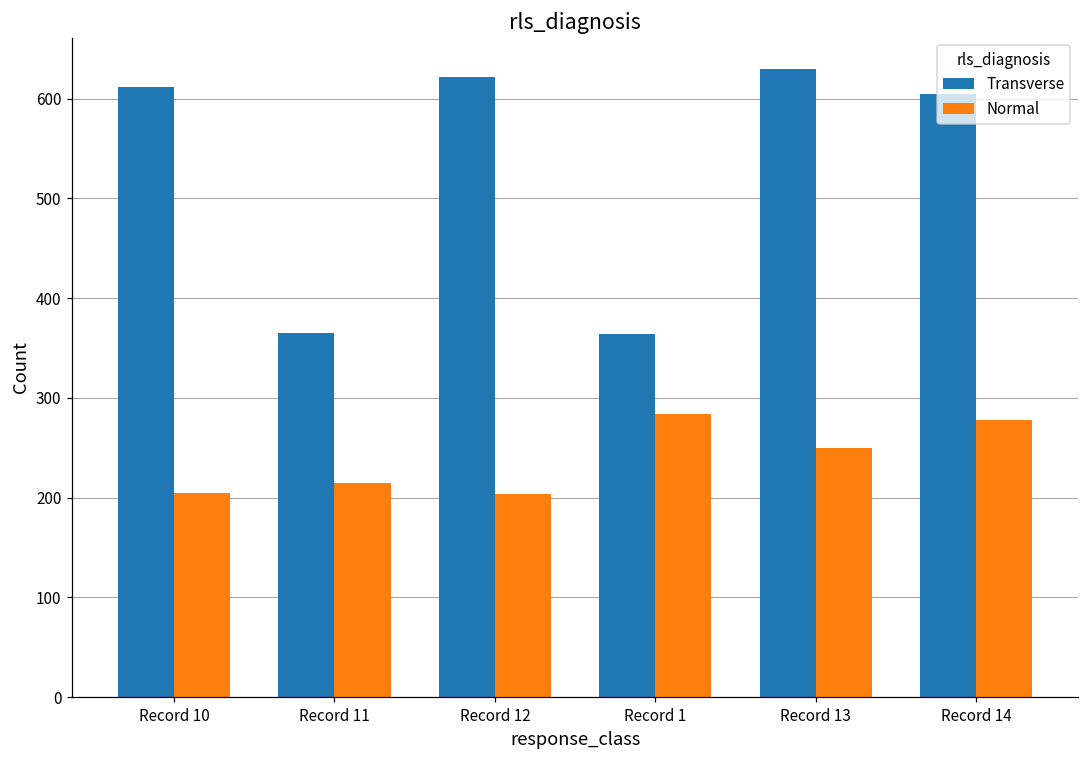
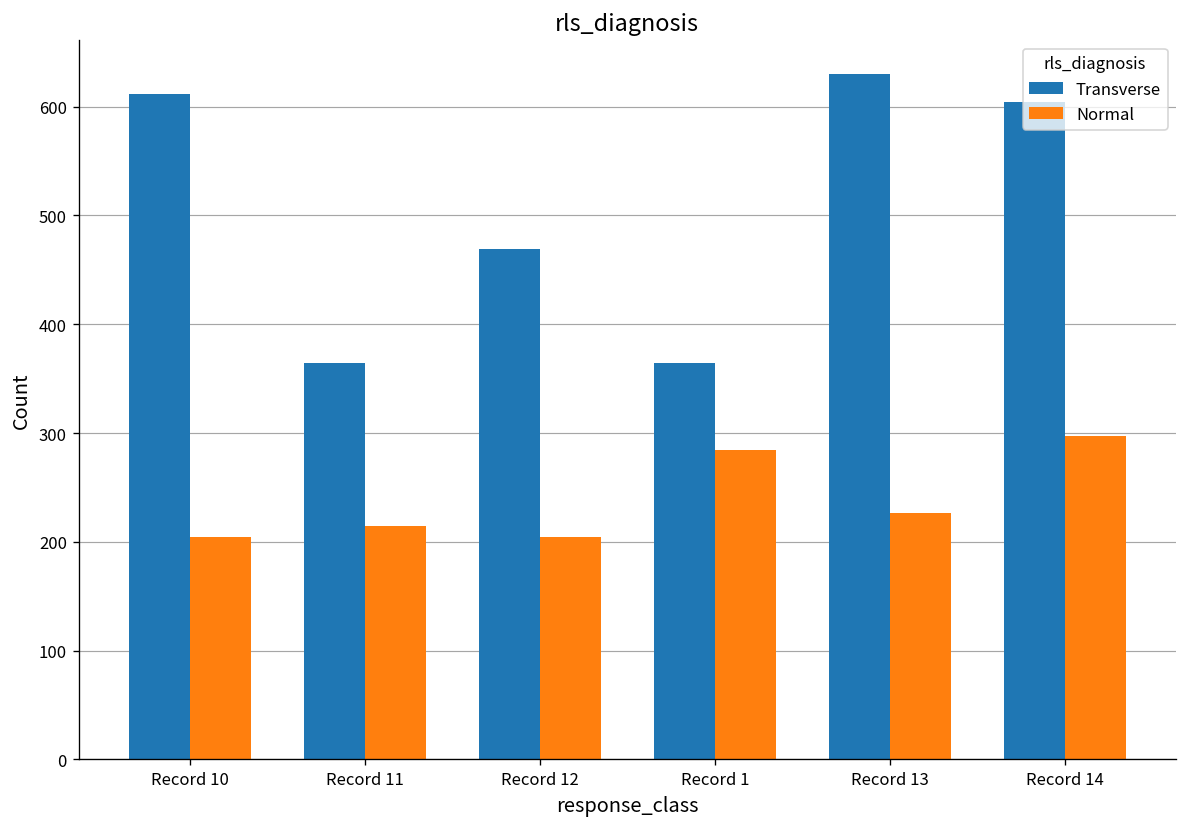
  {
    "Transverse": {
      "Record 10": 610,
      "Record 11": 360,
-     "Record 12": 620,
+     "Record 12": 470,
      "Record 1": 360,
      "Record 13": 630
    },
    "Normal": {
      "Record 10": 200,
      "Record 11": 210,
      "Record 12": 200,
      "Record 1": 280,
-     "Record 13": 250,
-     "Record 14": 280
+     "Record 13": 230,
+     "Record 14": 300
    }
  }
